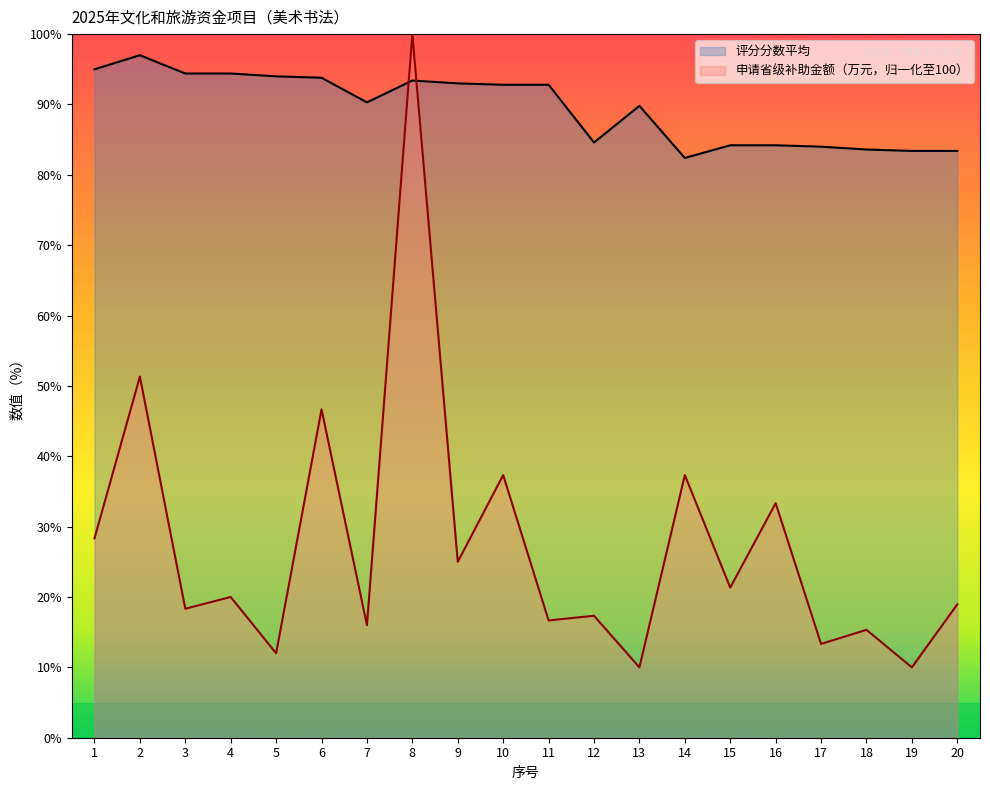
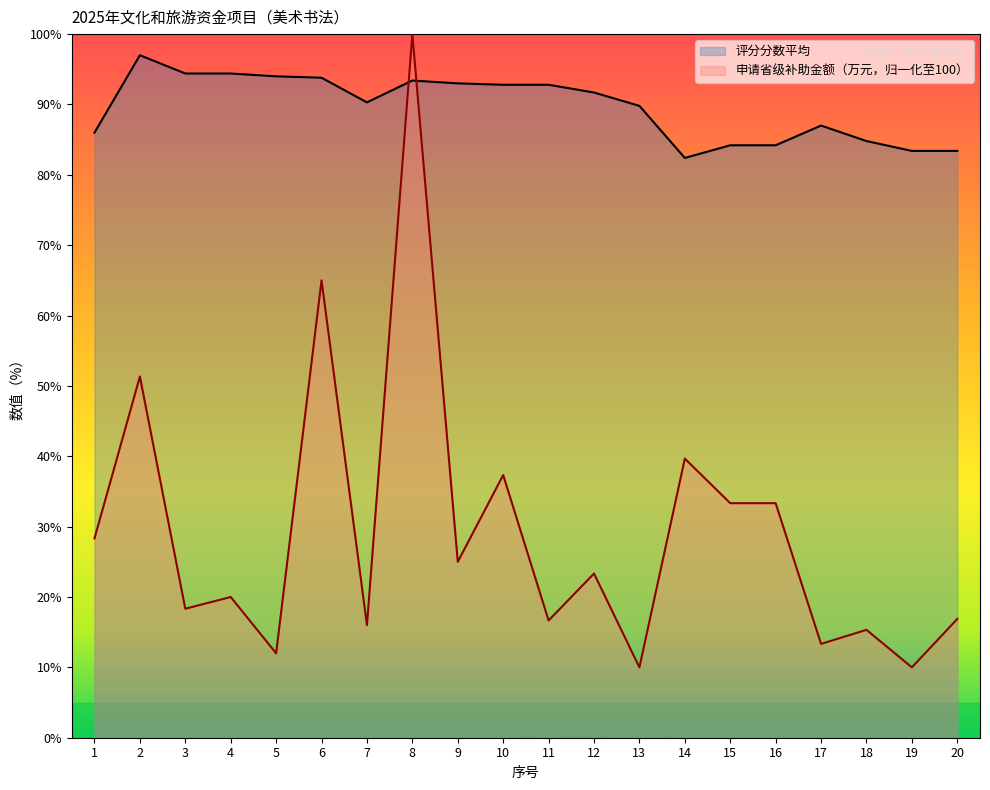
  {
    "评分分数平均": {
-     "1": "95%",
+     "1": "86%",
      "2": "97%",
      "3": "94%",
      "4": "94%",
      "5": "94%",
      "6": "94%",
      "7": "90%",
      "8": "93%",
      "9": "93%",
      "10": "93%",
      "11": "93%",
-     "12": "85%",
+     "12": "92%",
      "13": "90%",
      "14": "82%",
      "15": "84%",
      "16": "84%",
-     "17": "84%",
-     "18": "84%",
+     "17": "87%",
+     "18": "85%",
      "19": "83%",
      "20": "83%"
    },
    "申请省级补助金额（万元，归一化至100）": {
      "1": "28%",
      "2": "51%",
      "3": "18%",
      "4": "20%",
      "5": "12%",
-     "6": "47%",
+     "6": "65%",
      "7": "16%",
      "8": "100%",
      "9": "25%",
      "10": "37%",
      "11": "17%",
-     "12": "17%",
+     "12": "23%",
      "13": "10%",
-     "14": "37%",
-     "15": "21%",
+     "14": "40%",
+     "15": "33%",
      "16": "33%",
      "17": "13%",
      "18": "15%",
      "19": "10%",
-     "20": "19%"
+     "20": "17%"
    }
  }
